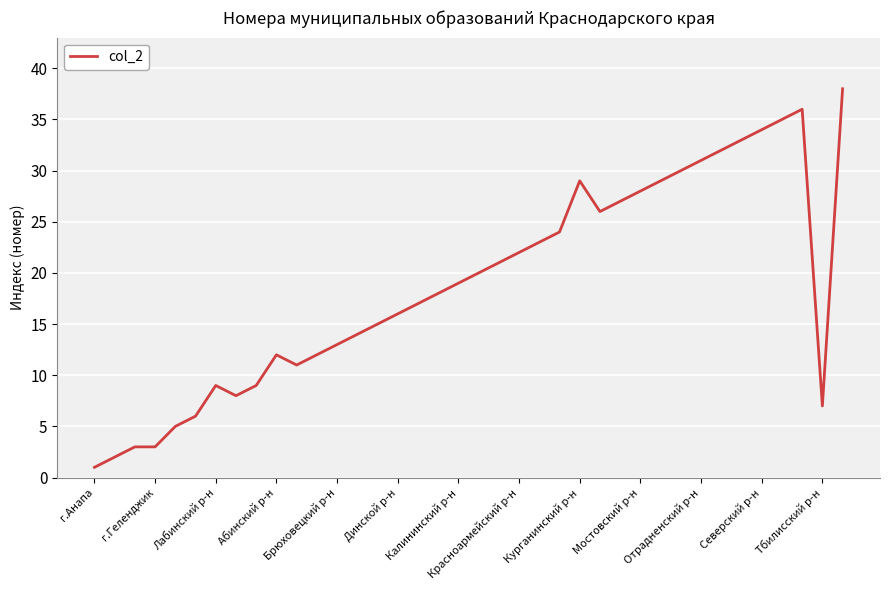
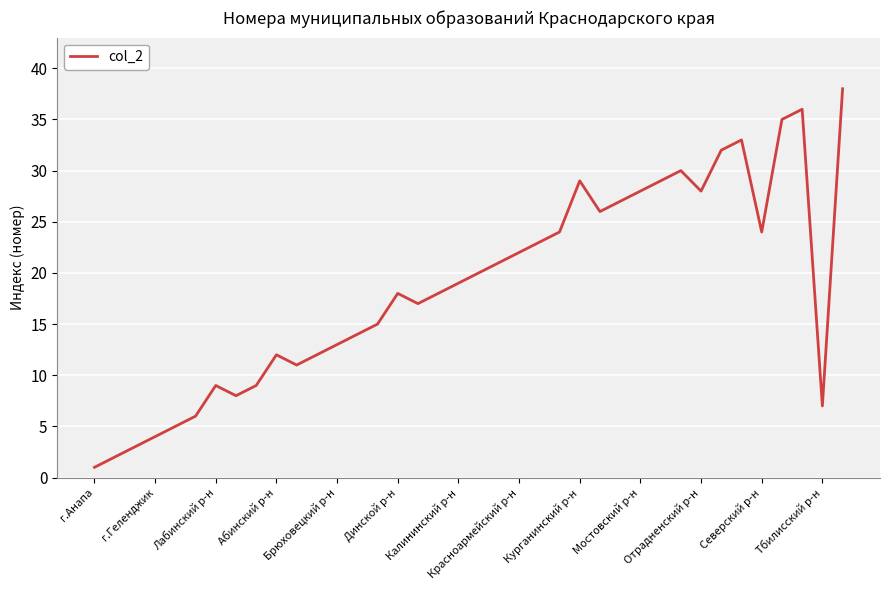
  {
    "г.Анапа": 1,
-   "г.Геленджик": 3,
+   "г.Геленджик": 4,
    "Лабинский р-н": 9,
    "Абинский р-н": 12,
    "Брюховецкий р-н": 13,
-   "Динской р-н": 16,
+   "Динской р-н": 18,
    "Калининский р-н": 19,
    "Красноармейский р-н": 22,
    "Курганинский р-н": 29,
    "Мостовский р-н": 28,
-   "Отрадненский р-н": 31,
-   "Северский р-н": 34,
+   "Отрадненский р-н": 28,
+   "Северский р-н": 24,
    "Тбилисский р-н": 7
  }
